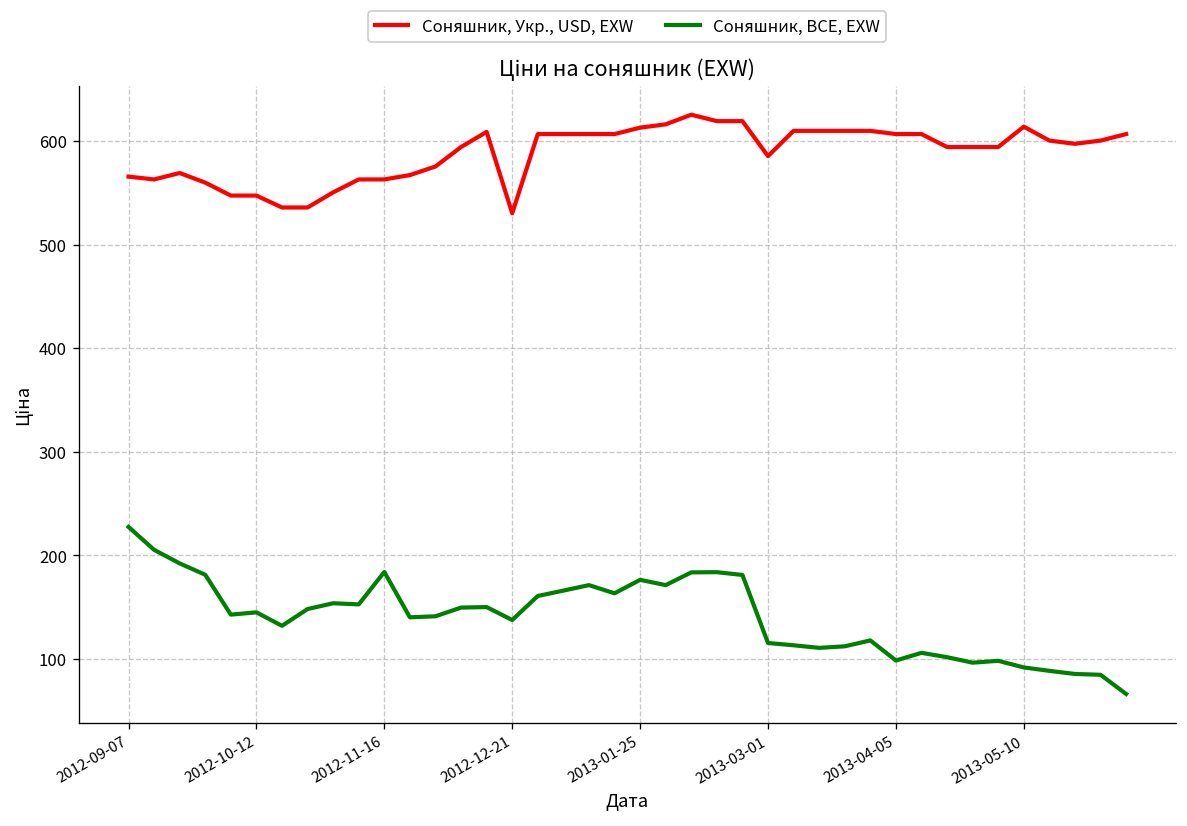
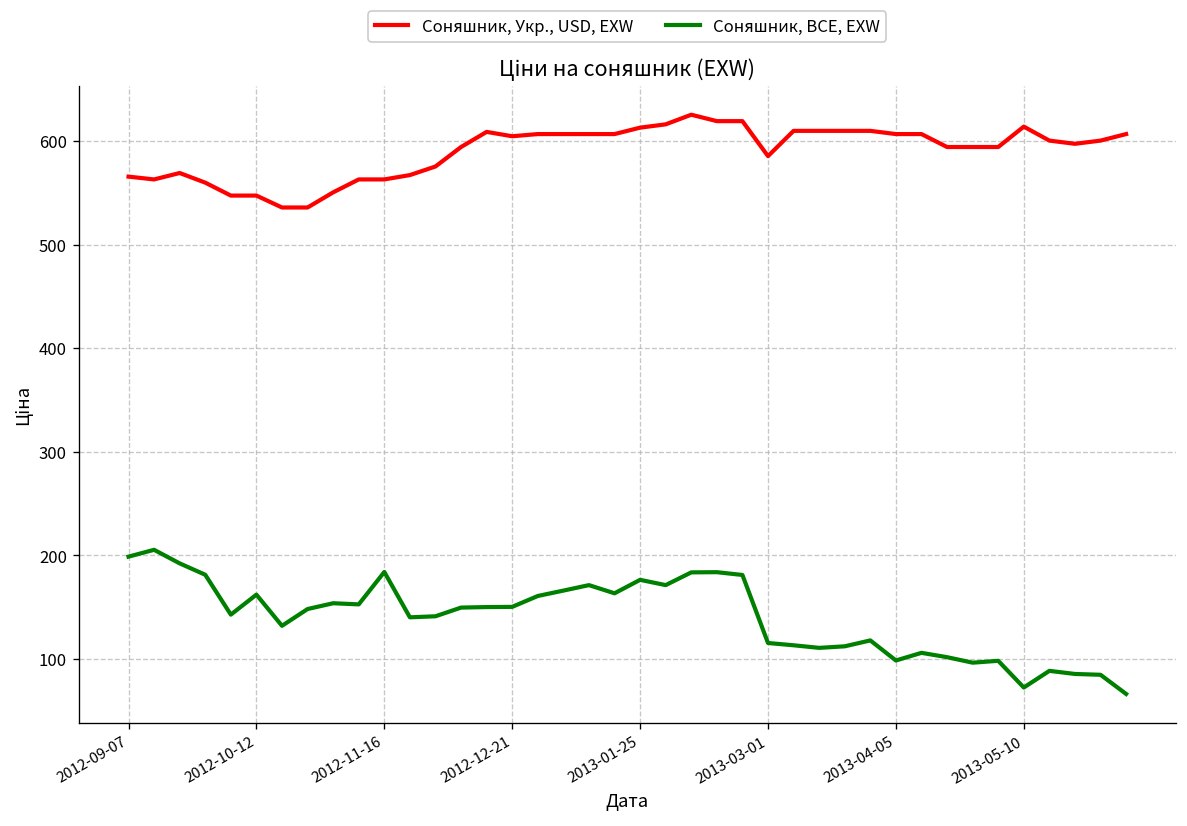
  {
    "Соняшник, Укр., USD, EXW": {
      "2012-09-07": 570,
      "2012-10-12": 550,
      "2012-11-16": 560,
-     "2012-12-21": 530,
+     "2012-12-21": 600,
      "2013-01-25": 610,
      "2013-03-01": 590,
      "2013-04-05": 610,
      "2013-05-10": 610
    },
    "Соняшник, BCE, EXW": {
-     "2012-09-07": 230,
-     "2012-10-12": 140,
+     "2012-09-07": 200,
+     "2012-10-12": 160,
      "2012-11-16": 180,
-     "2012-12-21": 140,
+     "2012-12-21": 150,
      "2013-01-25": 180,
      "2013-03-01": 120,
      "2013-04-05": 100,
-     "2013-05-10": 90
+     "2013-05-10": 70
    }
  }
